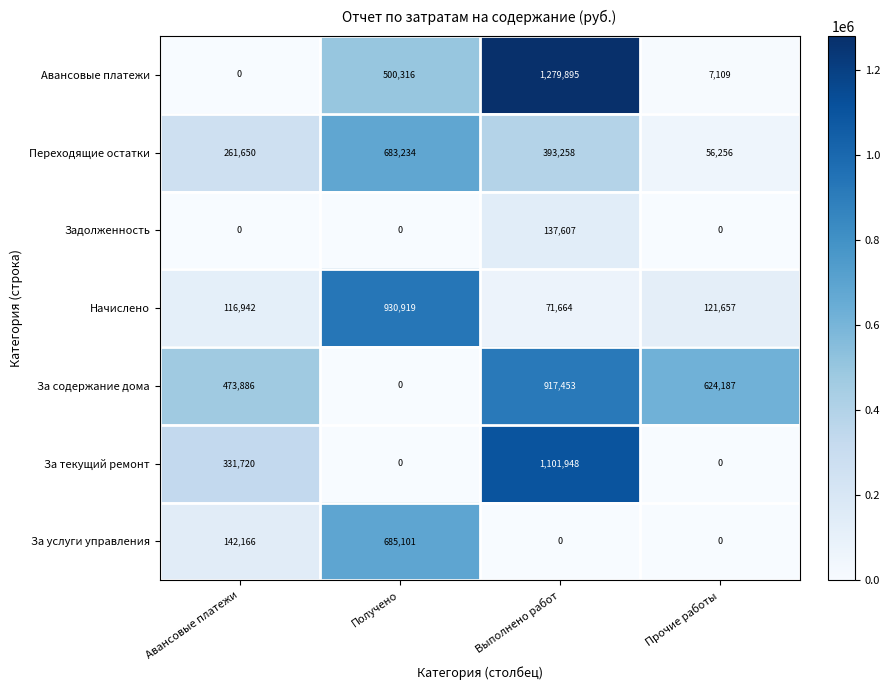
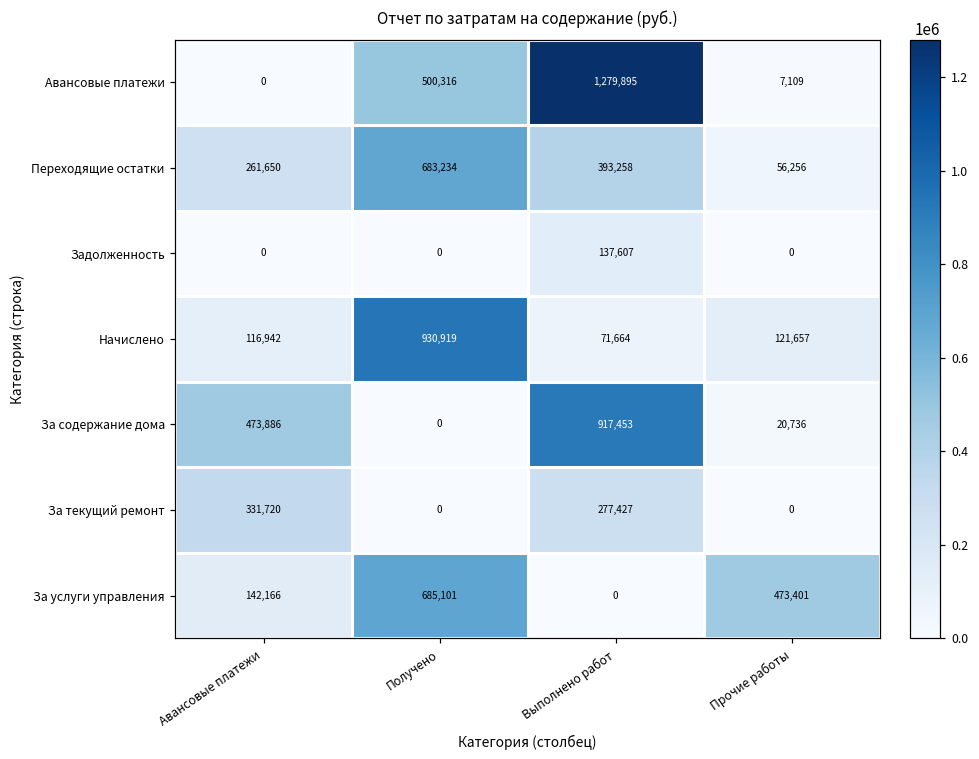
  {
    "Авансовые платежи": {
      "Авансовые платежи": "0",
      "Получено": "500,316",
      "Выполнено работ": "1,279,895",
      "Прочие работы": "7,109"
    },
    "Переходящие остатки": {
      "Авансовые платежи": "261,650",
      "Получено": "683,234",
      "Выполнено работ": "393,258",
      "Прочие работы": "56,256"
    },
    "Задолженность": {
      "Авансовые платежи": "0",
      "Получено": "0",
      "Выполнено работ": "137,607",
      "Прочие работы": "0"
    },
    "Начислено": {
      "Авансовые платежи": "116,942",
      "Получено": "930,919",
      "Выполнено работ": "71,664",
      "Прочие работы": "121,657"
    },
    "За содержание дома": {
      "Авансовые платежи": "473,886",
      "Получено": "0",
      "Выполнено работ": "917,453",
-     "Прочие работы": "624,187"
+     "Прочие работы": "20,736"
    },
    "За текущий ремонт": {
      "Авансовые платежи": "331,720",
      "Получено": "0",
-     "Выполнено работ": "1,101,948",
+     "Выполнено работ": "277,427",
      "Прочие работы": "0"
    },
    "За услуги управления": {
      "Авансовые платежи": "142,166",
      "Получено": "685,101",
      "Выполнено работ": "0",
-     "Прочие работы": "0"
+     "Прочие работы": "473,401"
    }
  }
